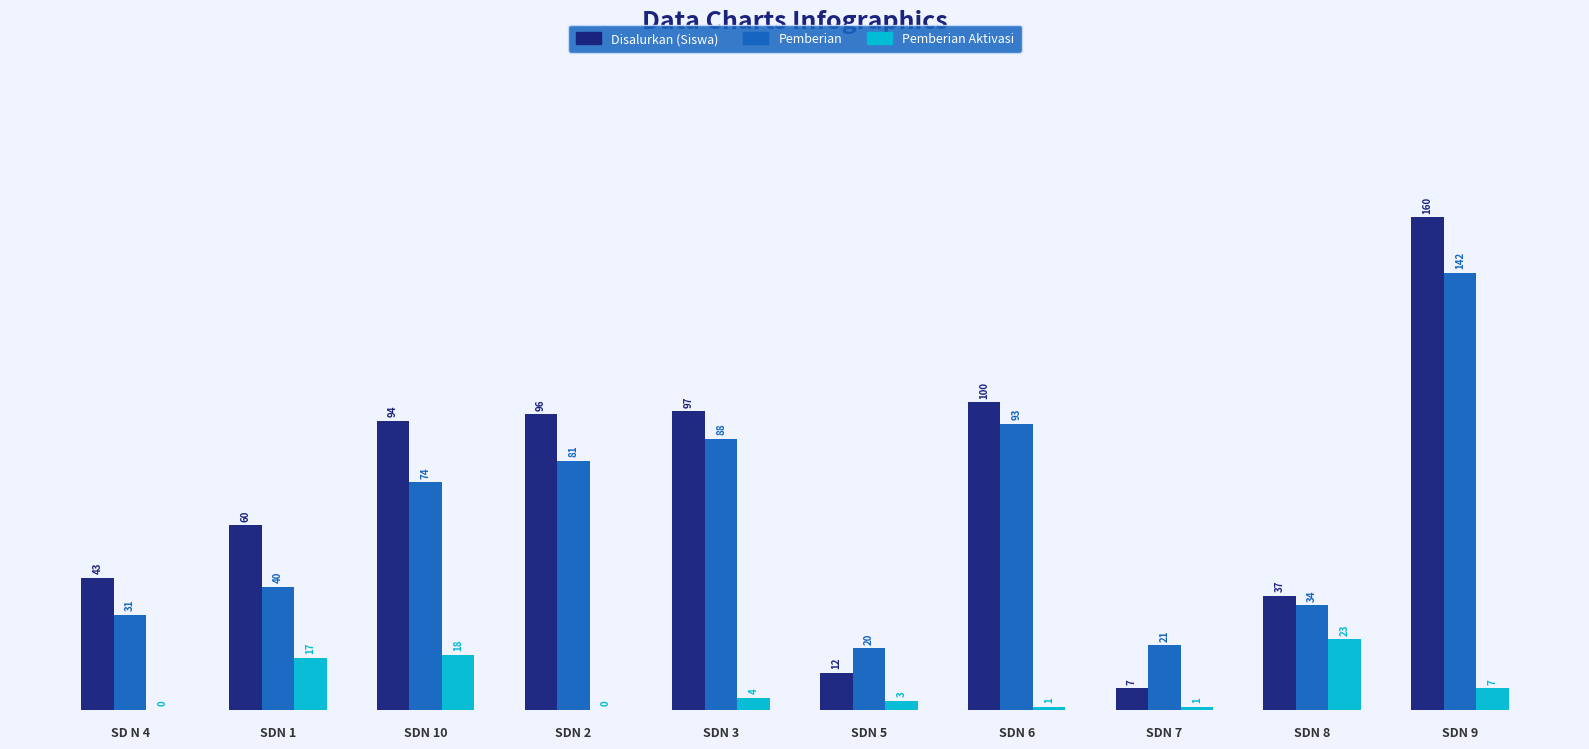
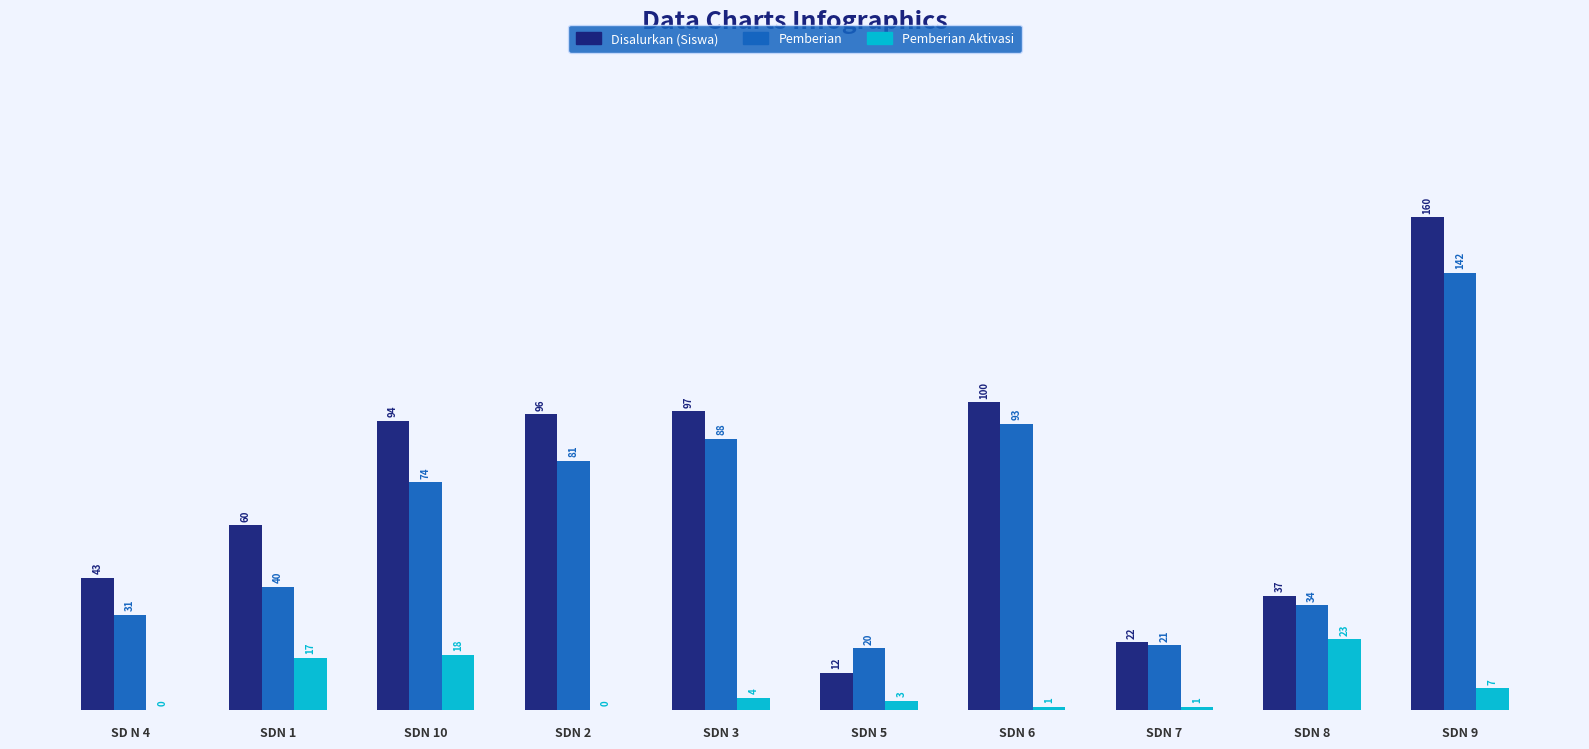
  {
    "Disalurkan (Siswa)": {
      "SD N 4": 43,
      "SDN 1": 60,
      "SDN 10": 94,
      "SDN 2": 96,
      "SDN 3": 97,
      "SDN 5": 12,
      "SDN 6": 100,
-     "SDN 7": 7,
+     "SDN 7": 22,
      "SDN 8": 37,
      "SDN 9": 160
    },
    "Pemberian": {
      "SD N 4": 31,
      "SDN 1": 40,
      "SDN 10": 74,
      "SDN 2": 81,
      "SDN 3": 88,
      "SDN 5": 20,
      "SDN 6": 93,
      "SDN 7": 21,
      "SDN 8": 34,
      "SDN 9": 142
    },
    "Pemberian Aktivasi": {
      "SD N 4": 0,
      "SDN 1": 17,
      "SDN 10": 18,
      "SDN 2": 0,
      "SDN 3": 4,
      "SDN 5": 3,
      "SDN 6": 1,
      "SDN 7": 1,
      "SDN 8": 23,
      "SDN 9": 7
    }
  }
